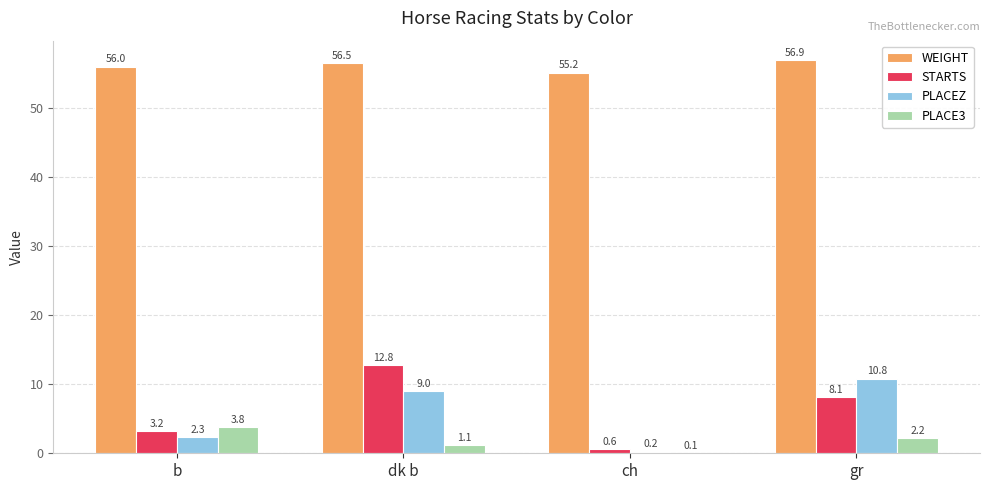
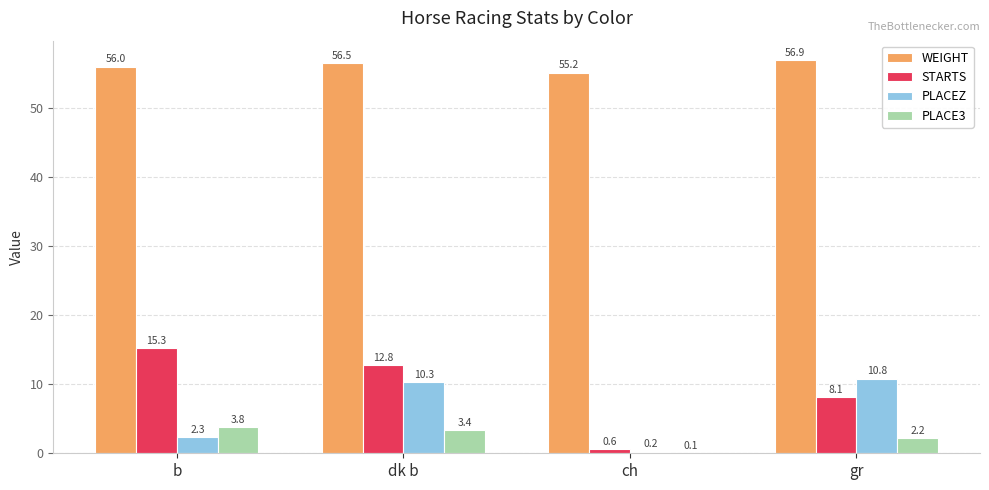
  {
    "WEIGHT": {
      "b": 56.0,
      "dk b": 56.5,
      "ch": 55.2,
      "gr": 56.9
    },
    "STARTS": {
-     "b": 3.2,
+     "b": 15.3,
      "dk b": 12.8,
      "ch": 0.6,
      "gr": 8.1
    },
    "PLACEZ": {
      "b": 2.3,
-     "dk b": 9.0,
+     "dk b": 10.3,
      "ch": 0.2,
      "gr": 10.8
    },
    "PLACE3": {
      "b": 3.8,
-     "dk b": 1.1,
+     "dk b": 3.4,
      "ch": 0.1,
      "gr": 2.2
    }
  }
